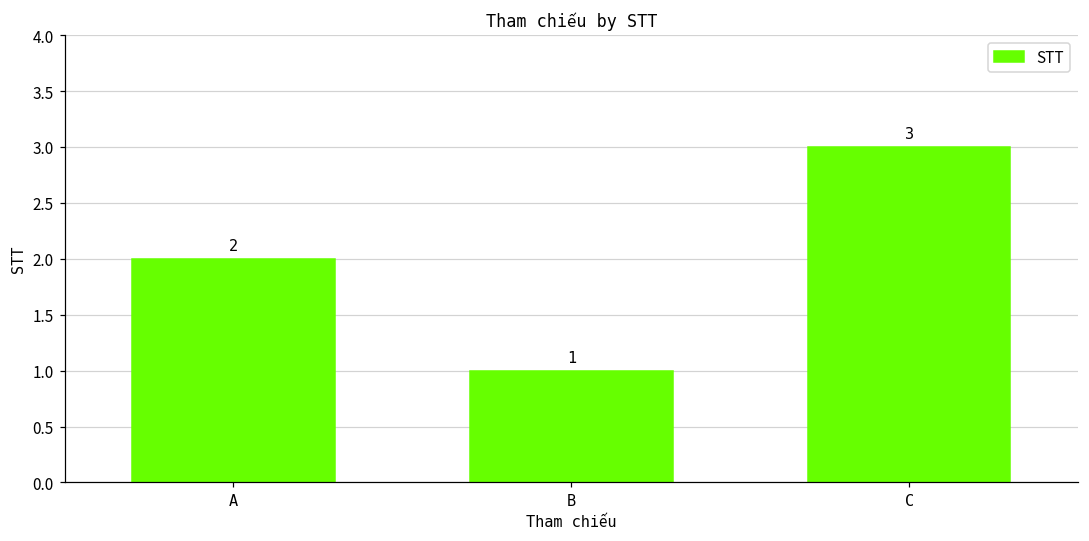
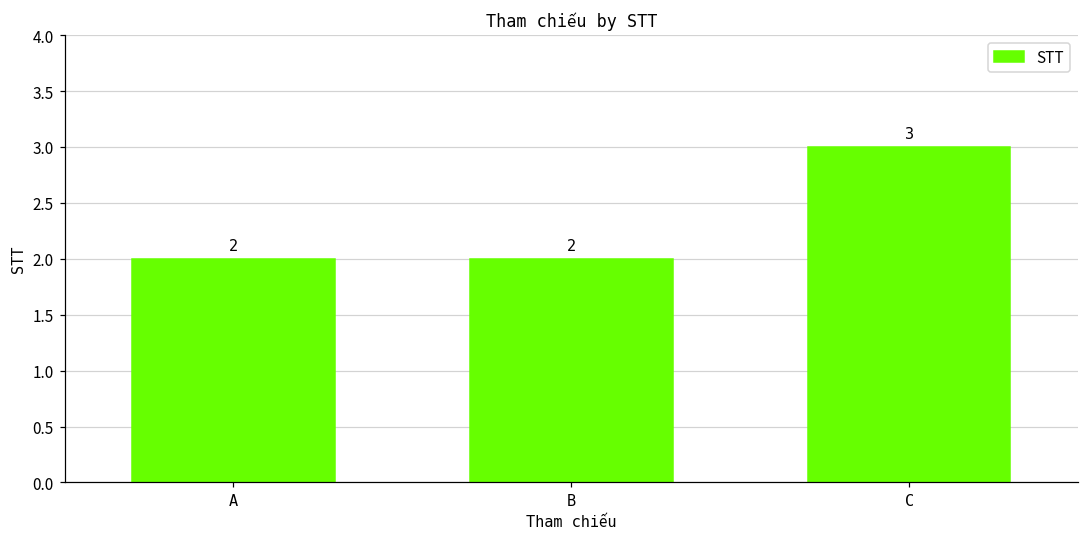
  {
    "A": 2,
-   "B": 1,
+   "B": 2,
    "C": 3
  }
